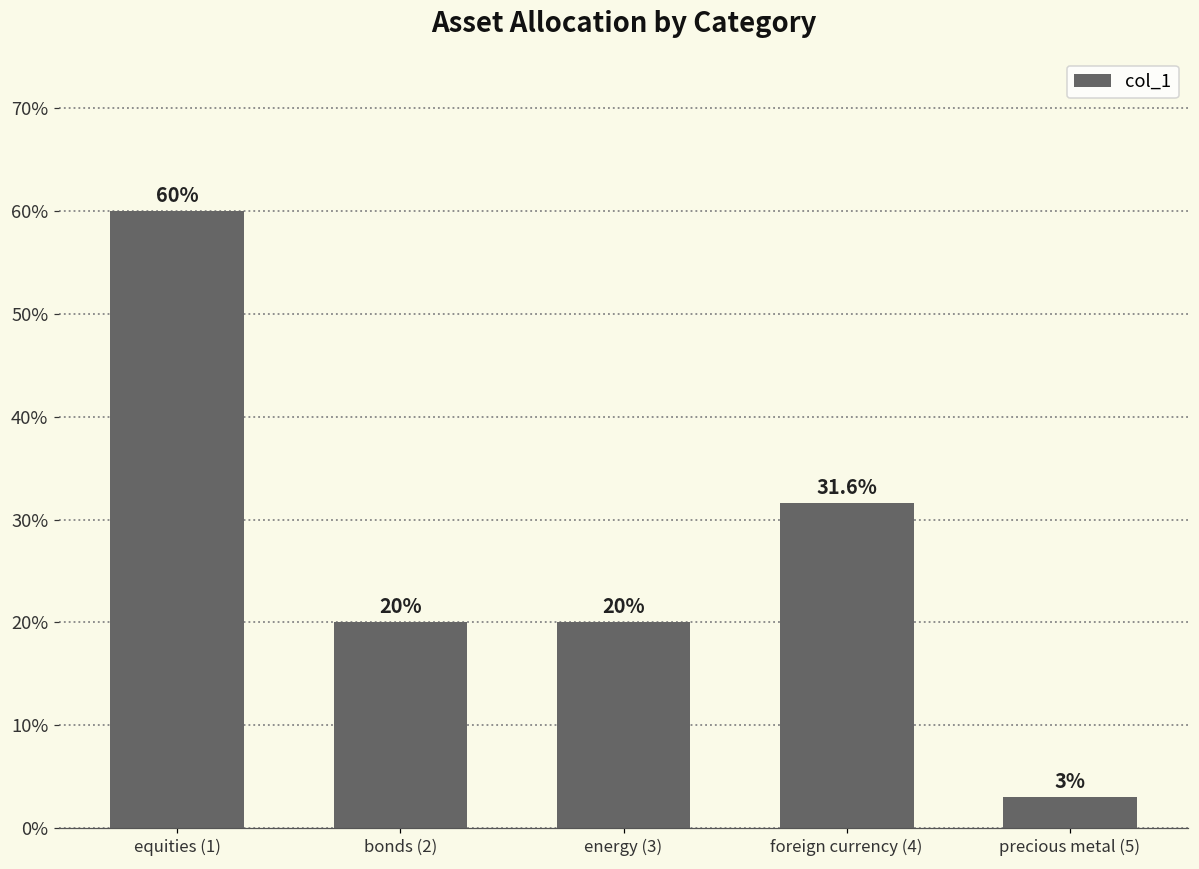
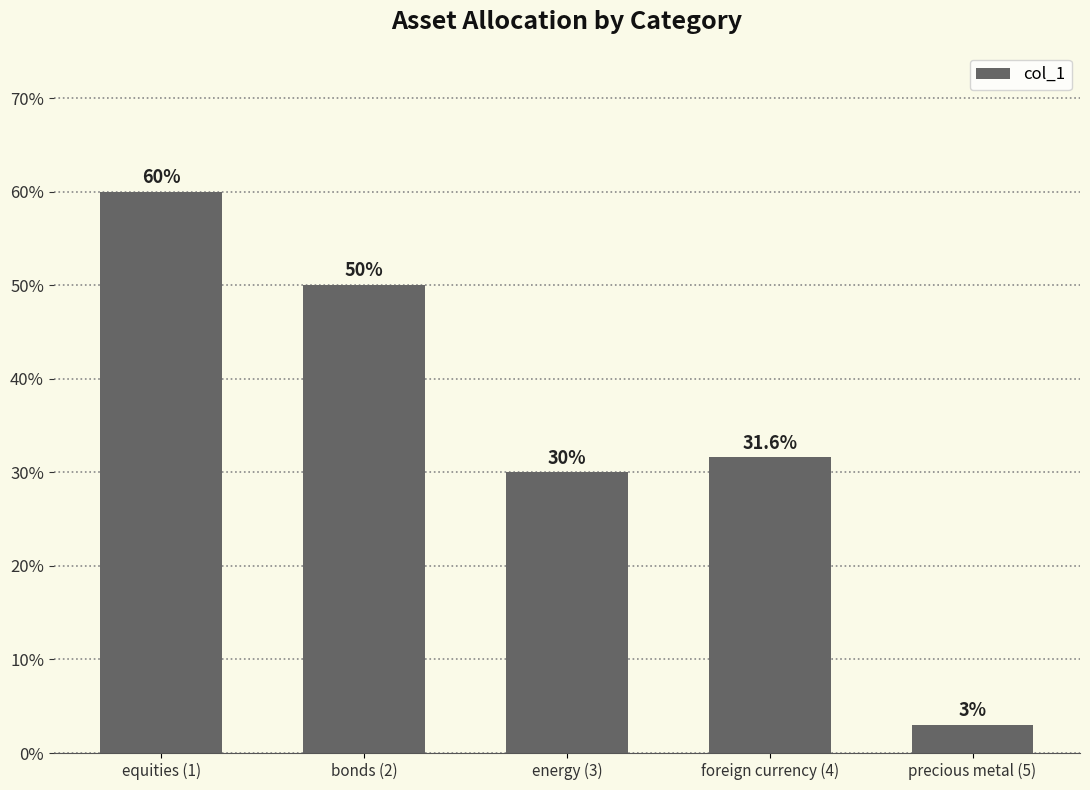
  {
    "equities (1)": "60%",
-   "bonds (2)": "20%",
-   "energy (3)": "20%",
+   "bonds (2)": "50%",
+   "energy (3)": "30%",
    "foreign currency (4)": "31.6%",
    "precious metal (5)": "3%"
  }
